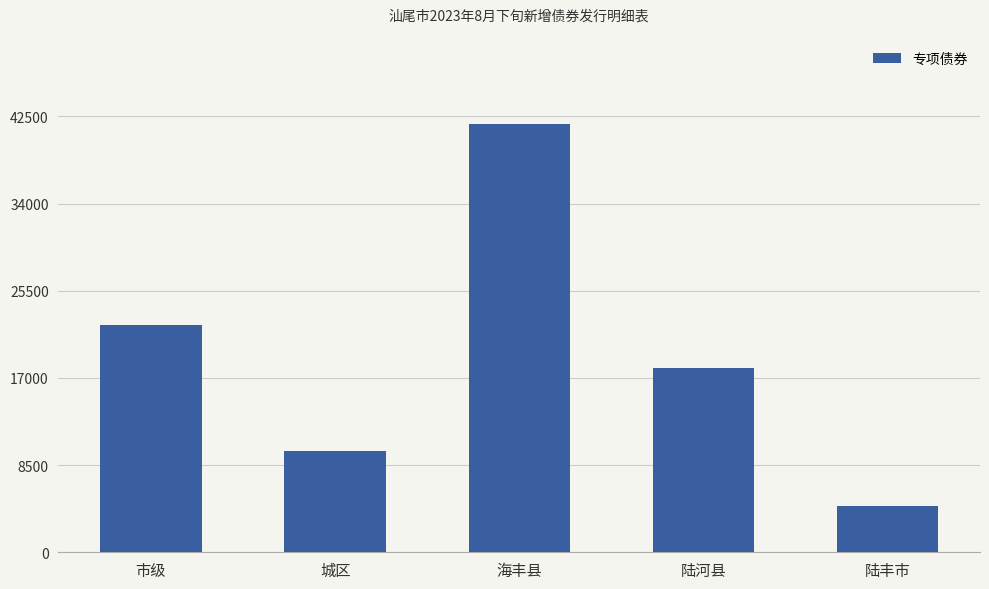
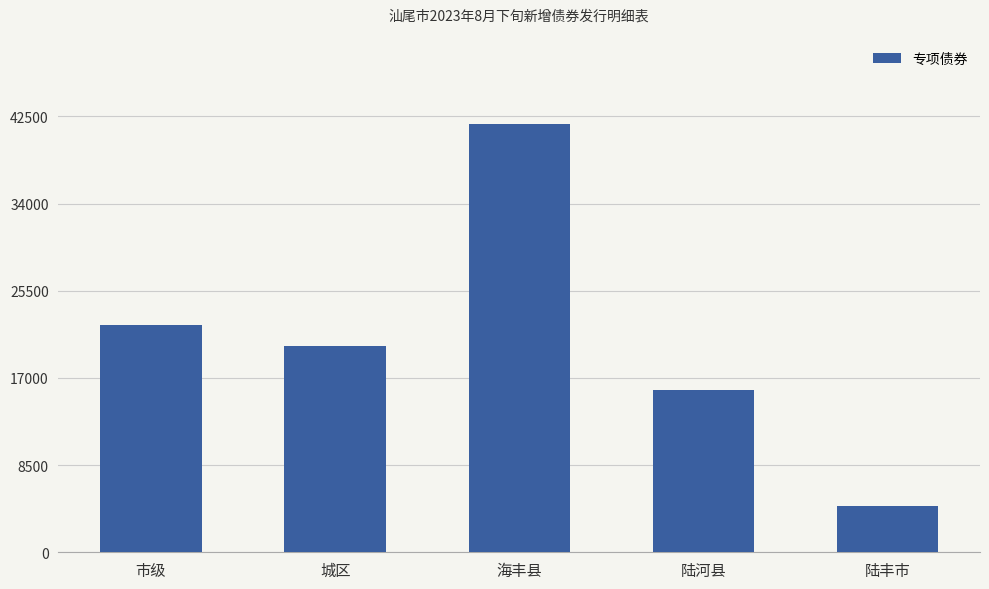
  {
    "市级": 22200,
-   "城区": 9800,
+   "城区": 20100,
    "海丰县": 41800,
-   "陆河县": 17900,
+   "陆河县": 15800,
    "陆丰市": 4600
  }
